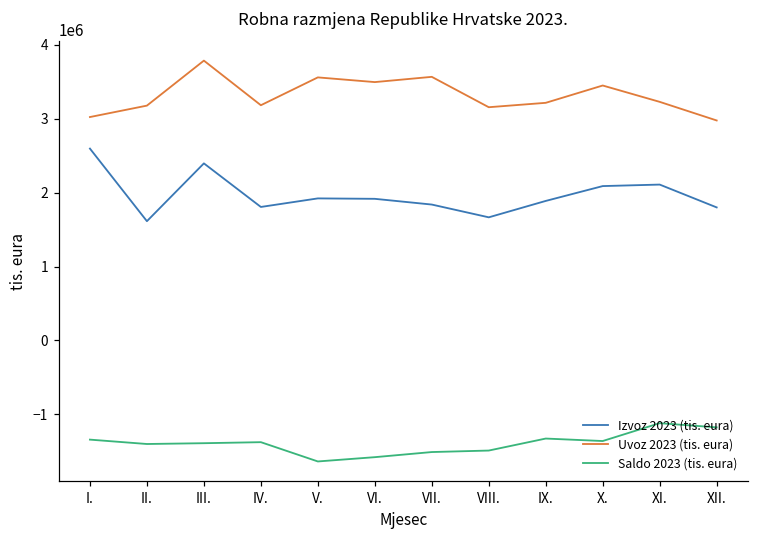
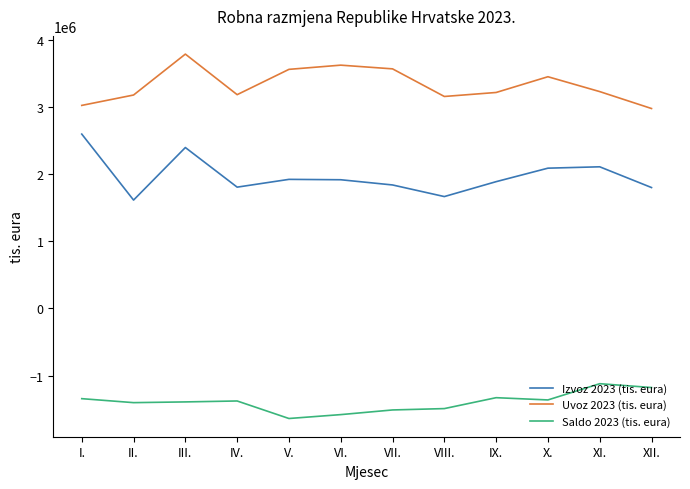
  {
    "Izvoz 2023 (tis. eura)": {
      "I.": 2600000,
      "II.": 1600000,
      "III.": 2400000,
      "IV.": 1800000,
      "V.": 1900000,
      "VI.": 1900000,
      "VII.": 1800000,
      "VIII.": 1700000,
      "IX.": 1900000,
      "X.": 2100000,
      "XI.": 2100000,
      "XII.": 1800000
    },
    "Uvoz 2023 (tis. eura)": {
      "I.": 3000000,
      "II.": 3200000,
      "III.": 3800000,
      "IV.": 3200000,
      "V.": 3600000,
-     "VI.": 3500000,
+     "VI.": 3600000,
      "VII.": 3600000,
      "VIII.": 3200000,
      "IX.": 3200000,
      "X.": 3500000,
      "XI.": 3200000,
      "XII.": 3000000
    },
    "Saldo 2023 (tis. eura)": {
      "I.": -1300000,
      "II.": -1400000,
      "III.": -1400000,
      "IV.": -1400000,
      "V.": -1600000,
      "VI.": -1600000,
      "VII.": -1500000,
      "VIII.": -1500000,
      "IX.": -1300000,
      "X.": -1400000,
      "XI.": -1100000,
      "XII.": -1200000
    }
  }
